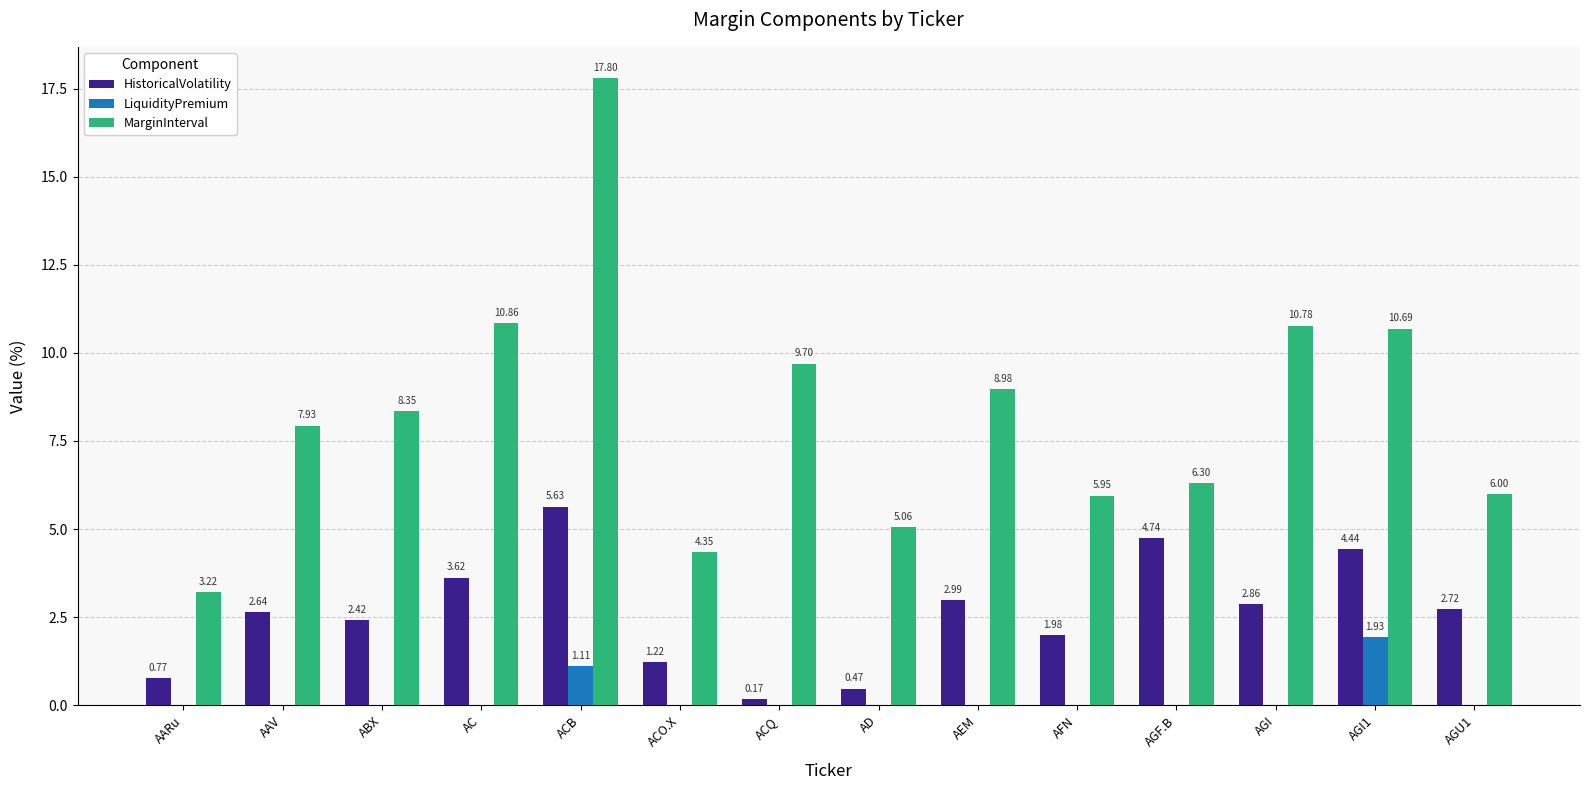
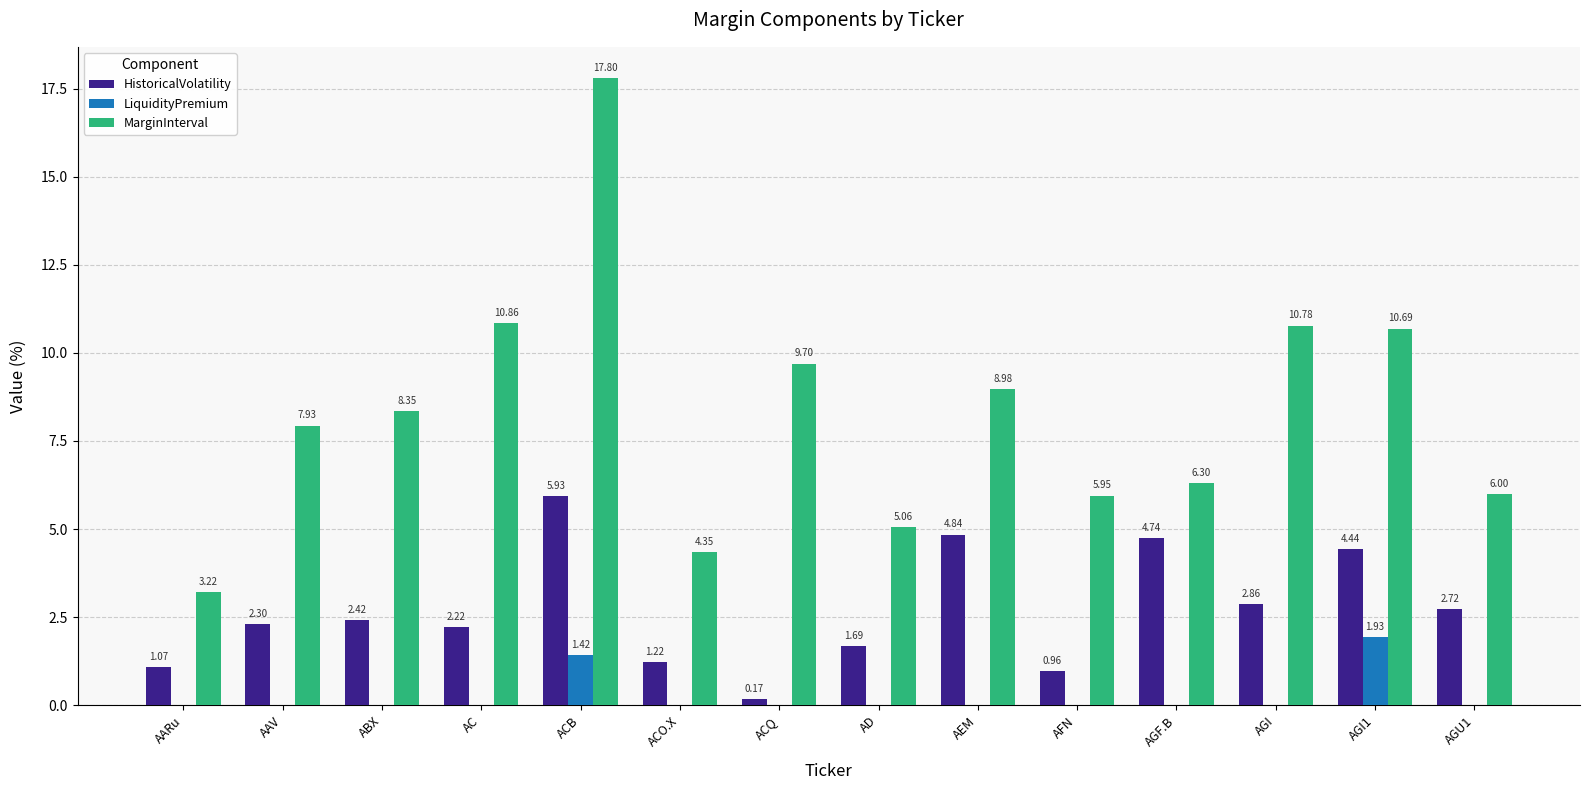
  {
    "HistoricalVolatility": {
-     "AARu": 0.77,
-     "AAV": 2.64,
+     "AARu": 1.07,
+     "AAV": 2.30,
      "ABX": 2.42,
-     "AC": 3.62,
-     "ACB": 5.63,
+     "AC": 2.22,
+     "ACB": 5.93,
      "ACO.X": 1.22,
      "ACQ": 0.17,
-     "AD": 0.47,
-     "AEM": 2.99,
-     "AFN": 1.98,
+     "AD": 1.69,
+     "AEM": 4.84,
+     "AFN": 0.96,
      "AGF.B": 4.74,
      "AGI": 2.86,
      "AGI1": 4.44,
      "AGU1": 2.72
    },
    "LiquidityPremium": {
-     "ACB": 1.11,
+     "ACB": 1.42,
      "AGI1": 1.93
    },
    "MarginInterval": {
      "AARu": 3.22,
      "AAV": 7.93,
      "ABX": 8.35,
      "AC": 10.86,
      "ACB": 17.80,
      "ACO.X": 4.35,
      "ACQ": 9.70,
      "AD": 5.06,
      "AEM": 8.98,
      "AFN": 5.95,
      "AGF.B": 6.30,
      "AGI": 10.78,
      "AGI1": 10.69,
      "AGU1": 6.00
    }
  }
